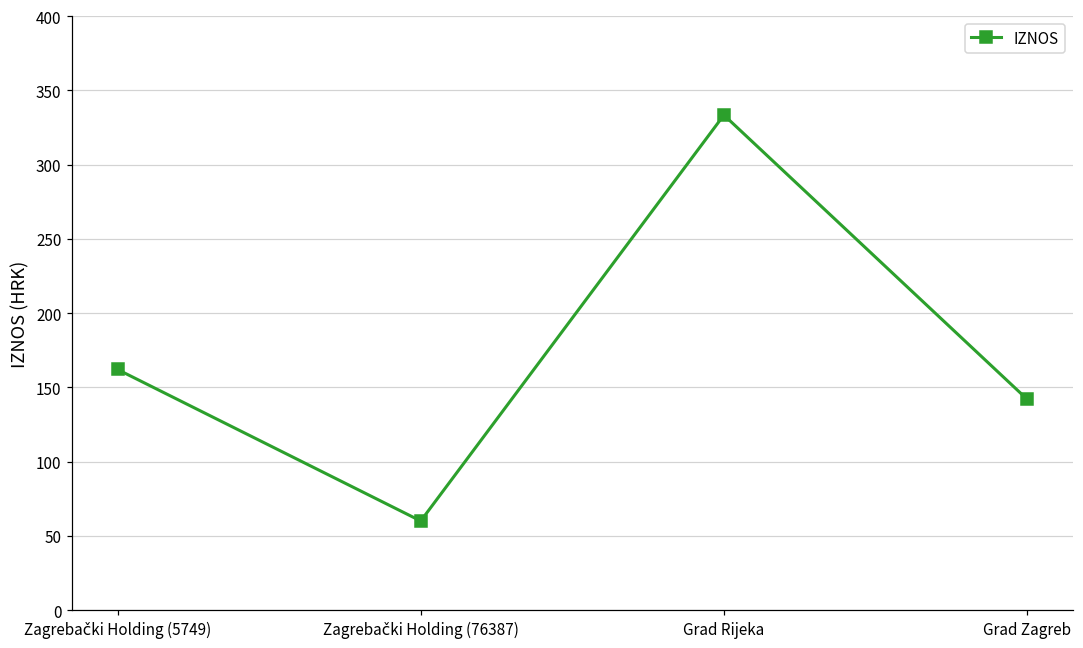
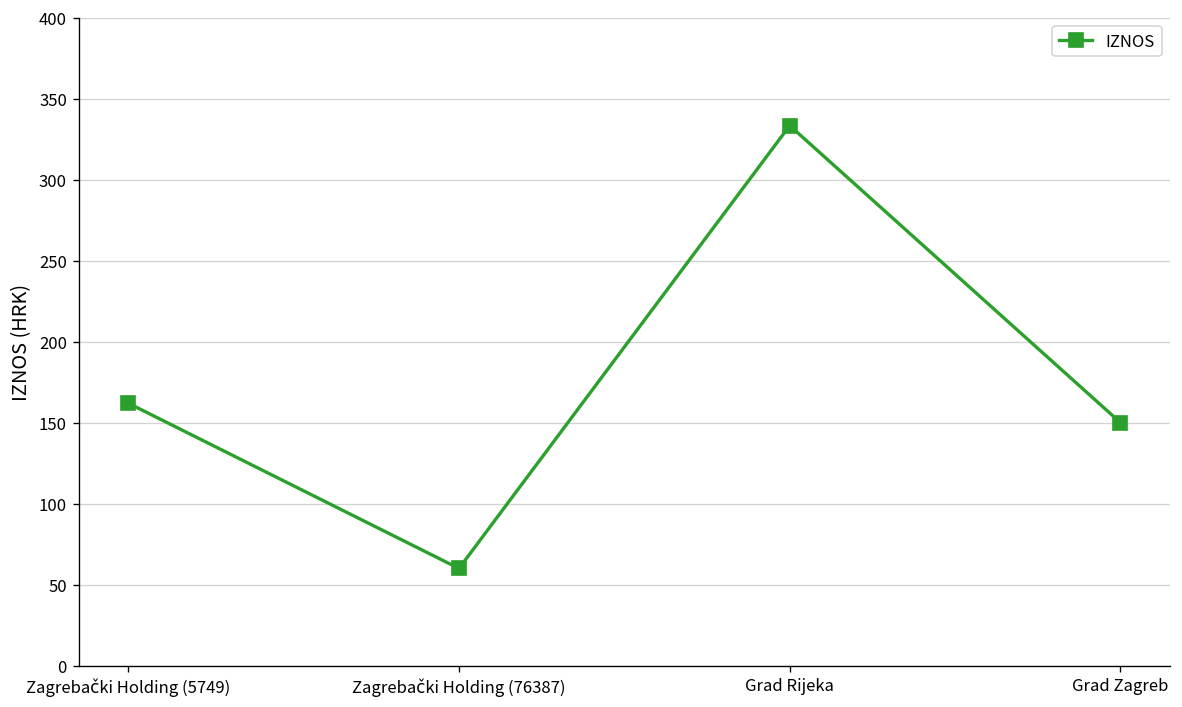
  {
    "Zagrebački Holding (5749)": 162,
    "Zagrebački Holding (76387)": 60,
    "Grad Rijeka": 333,
-   "Grad Zagreb": 142
+   "Grad Zagreb": 150
  }
